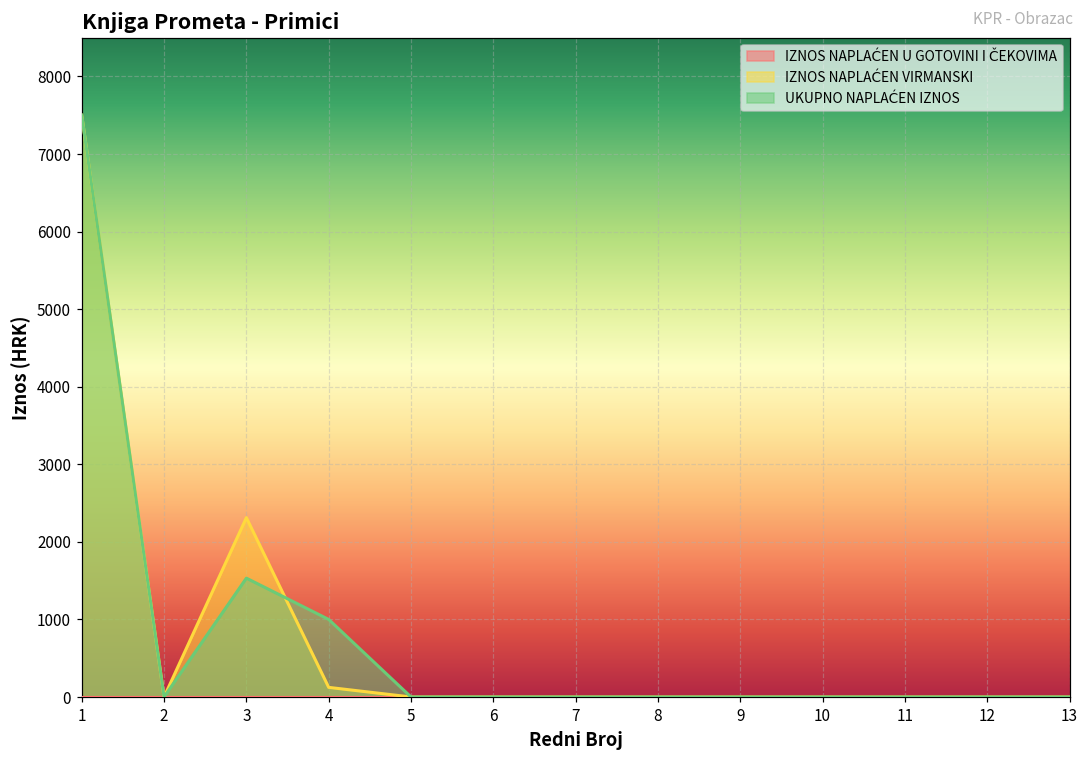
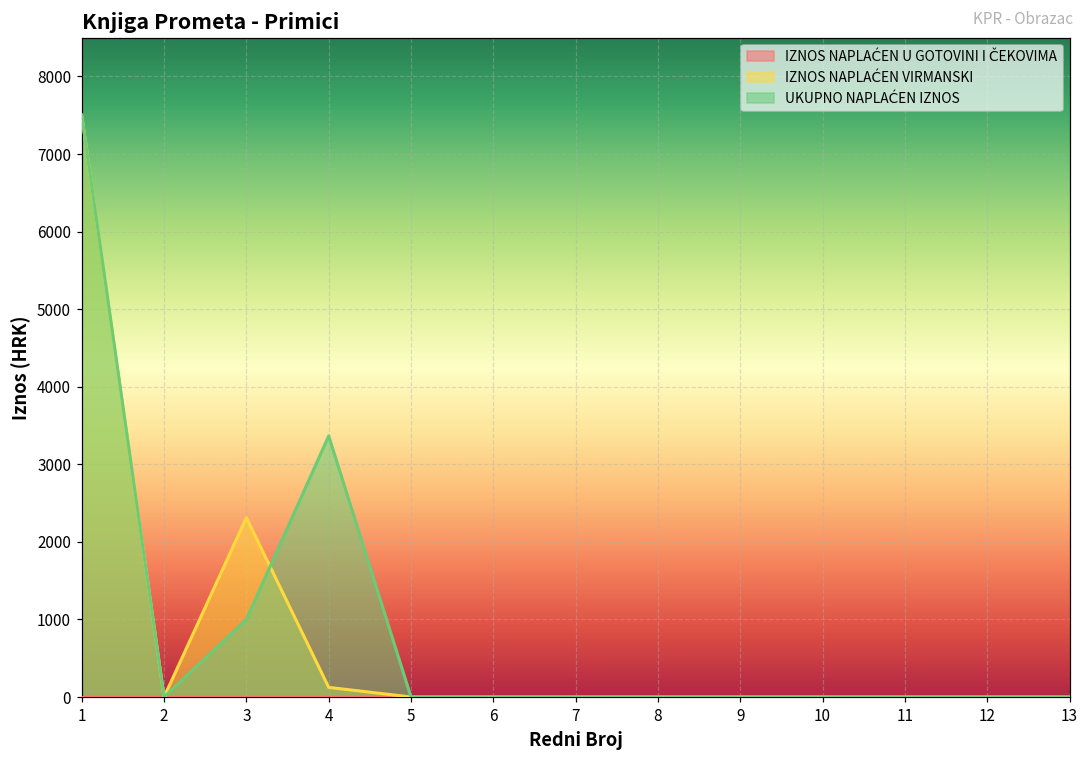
  {
    "IZNOS NAPLAĆEN U GOTOVINI I ČEKOVIMA": {
      "1": 0,
      "3": 0,
      "4": 0
    },
    "IZNOS NAPLAĆEN VIRMANSKI": {
      "3": 2300,
      "4": 100
    },
    "UKUPNO NAPLAĆEN IZNOS": {
-     "3": 1500,
-     "4": 1000
+     "3": 1000,
+     "4": 3400
    }
  }
